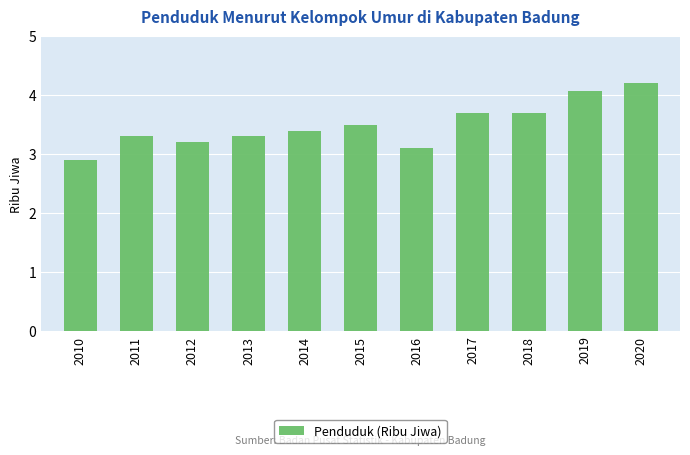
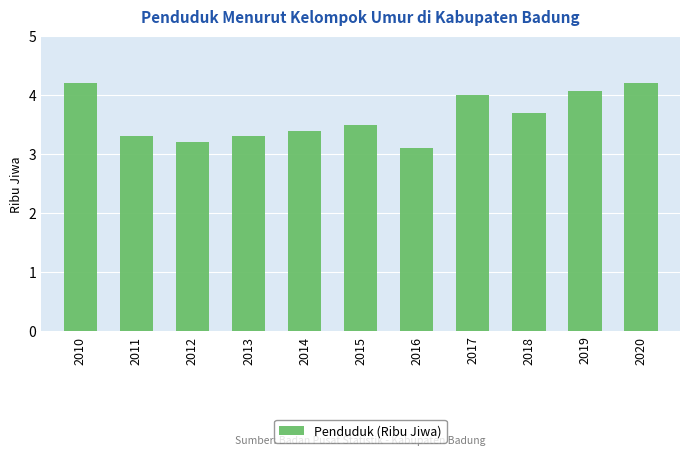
  {
-   "2010": 2.9,
+   "2010": 4.2,
    "2011": 3.3,
    "2012": 3.2,
    "2013": 3.3,
    "2014": 3.4,
    "2015": 3.5,
    "2016": 3.1,
-   "2017": 3.7,
+   "2017": 4.0,
    "2018": 3.7,
    "2019": 4.1,
    "2020": 4.2
  }
